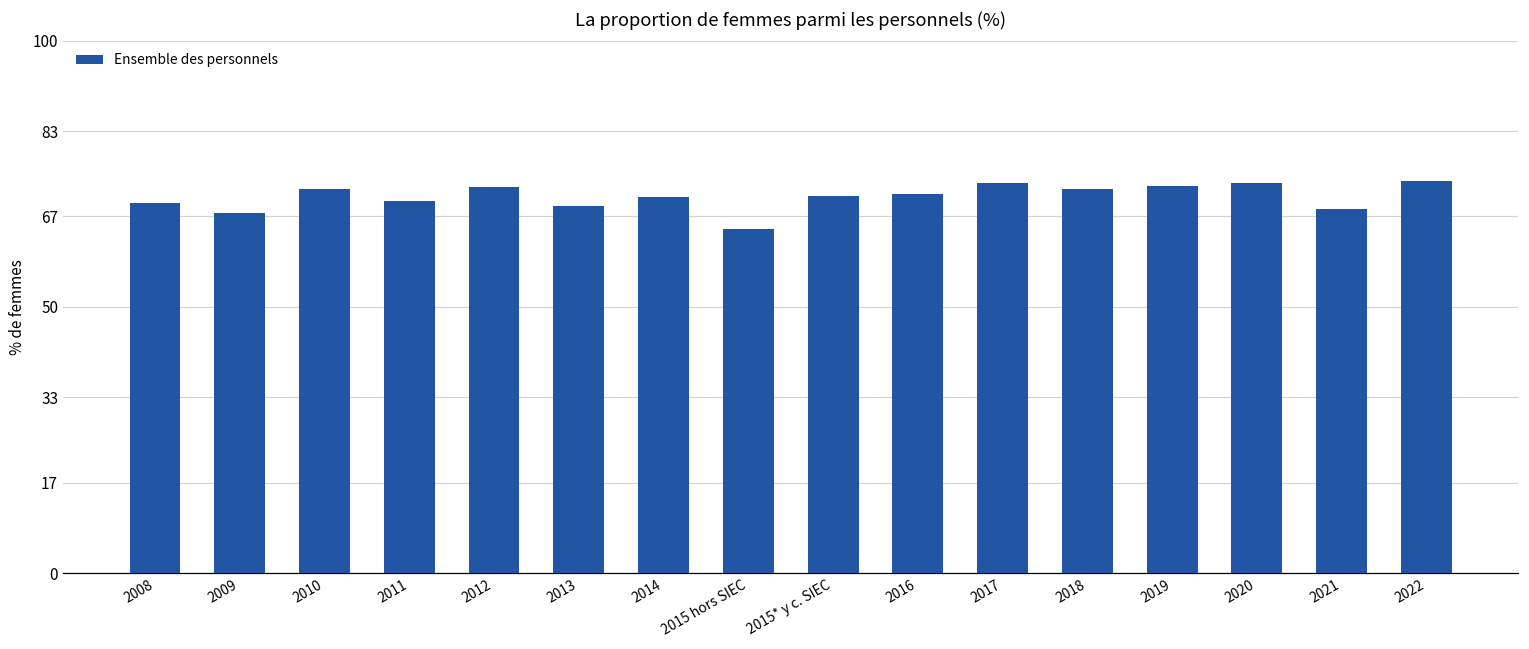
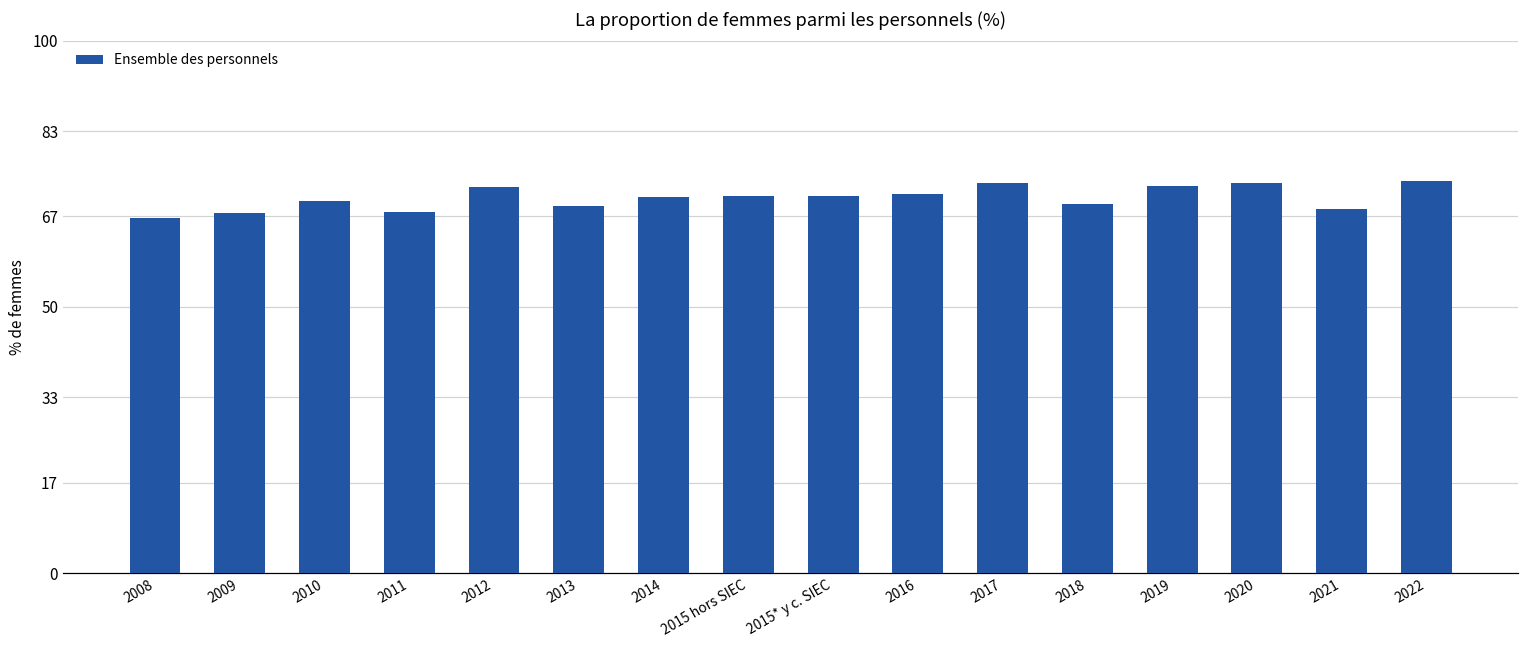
  {
-   "2008": 70,
+   "2008": 67,
    "2009": 68,
-   "2010": 72,
-   "2011": 70,
+   "2010": 70,
+   "2011": 68,
    "2012": 73,
    "2013": 69,
    "2014": 71,
-   "2015 hors SIEC": 65,
+   "2015 hors SIEC": 71,
    "2015* y c. SIEC": 71,
    "2016": 71,
    "2017": 73,
-   "2018": 72,
+   "2018": 69,
    "2019": 73,
    "2020": 73,
    "2021": 69,
    "2022": 74
  }
